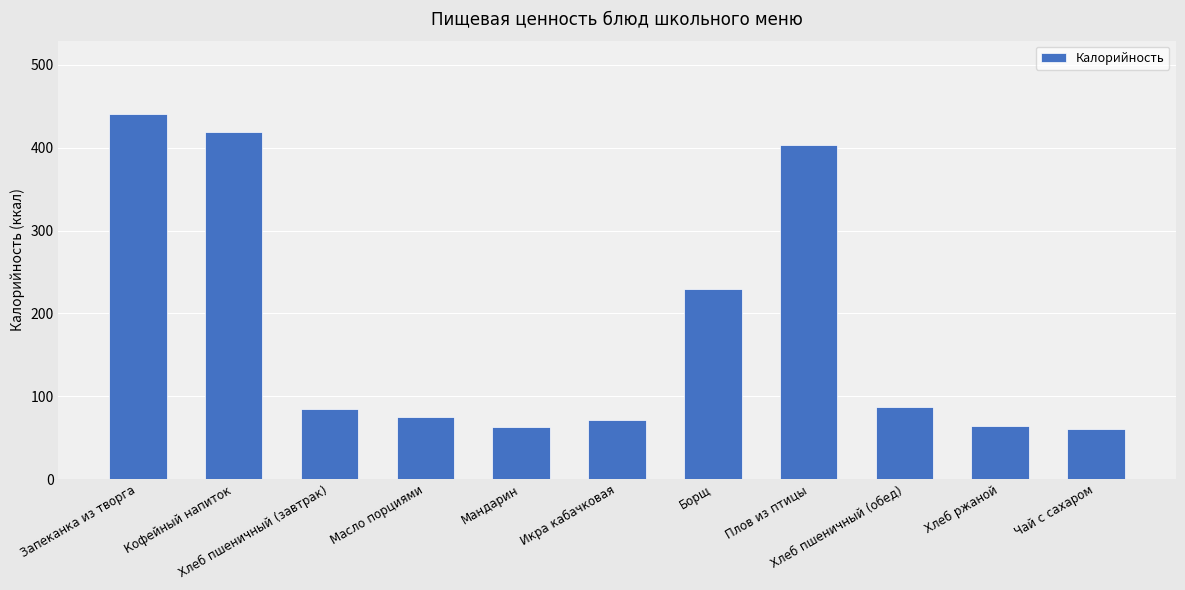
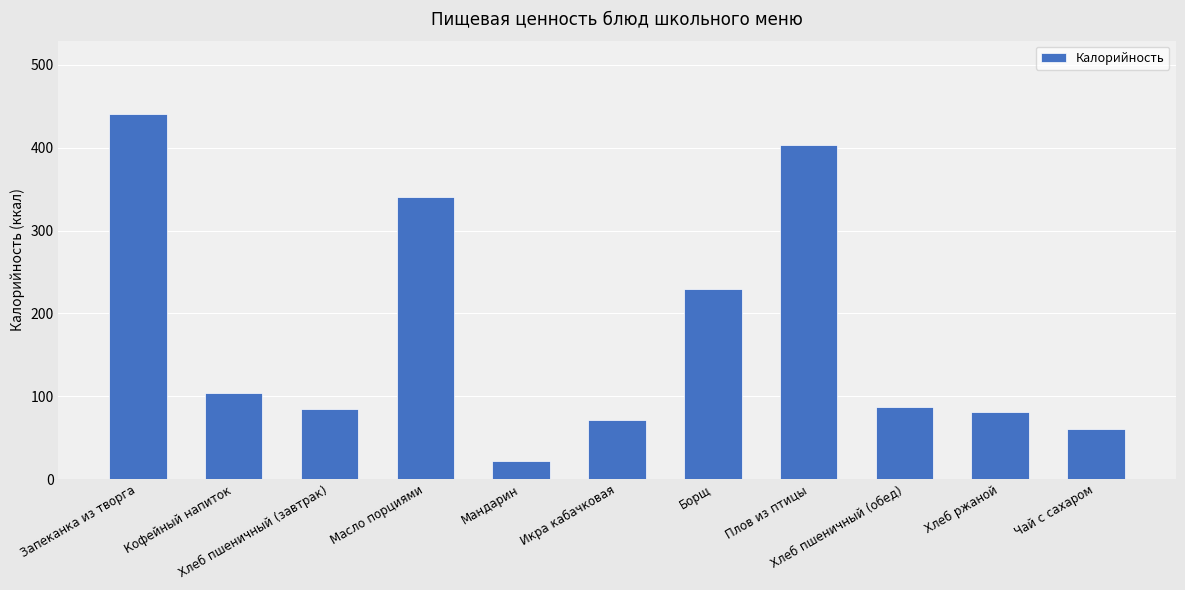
  {
    "Запеканка из творга": 440,
-   "Кофейный напиток": 420,
+   "Кофейный напиток": 100,
    "Хлеб пшеничный (завтрак)": 80,
-   "Масло порциями": 80,
-   "Мандарин": 60,
+   "Масло порциями": 340,
+   "Мандарин": 20,
    "Икра кабачковая": 70,
    "Борщ": 230,
    "Плов из птицы": 400,
    "Хлеб пшеничный (обед)": 90,
-   "Хлеб ржаной": 60,
+   "Хлеб ржаной": 80,
    "Чай с сахаром": 60
  }
